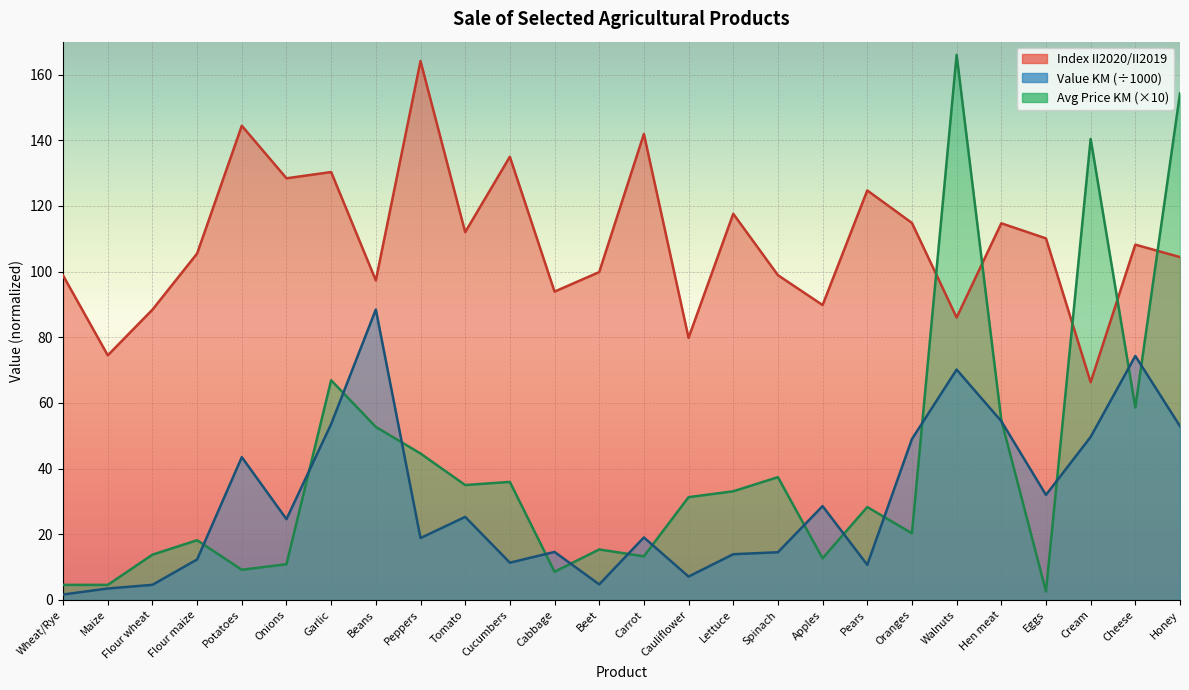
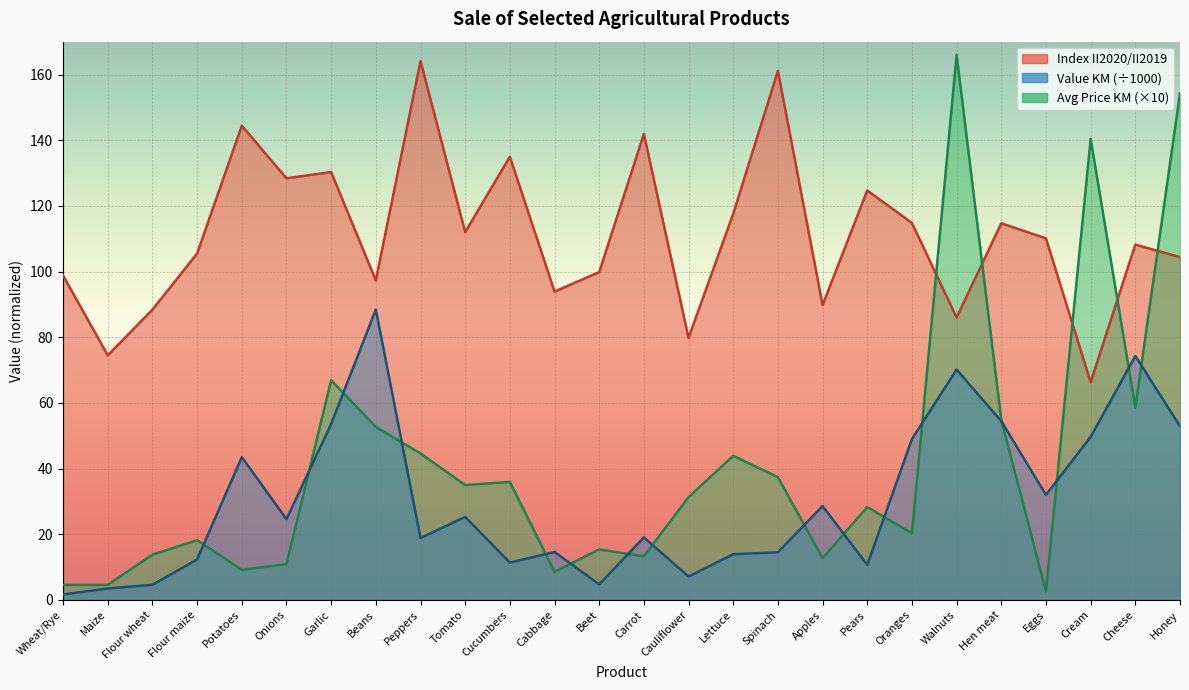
  {
    "Index II2020/II2019": {
      "Wheat/Rye": 99,
      "Maize": 75,
      "Flour wheat": 88,
      "Flour maize": 106,
      "Potatoes": 144,
      "Onions": 128,
      "Garlic": 130,
      "Beans": 97,
      "Peppers": 164,
      "Tomato": 112,
      "Cucumbers": 135,
      "Cabbage": 94,
      "Beet": 100,
      "Carrot": 142,
      "Cauliflower": 80,
      "Lettuce": 118,
-     "Spinach": 99,
+     "Spinach": 161,
      "Apples": 90,
      "Pears": 125,
      "Oranges": 115,
      "Walnuts": 86,
      "Hen meat": 115,
      "Eggs": 110,
      "Cream": 66,
      "Cheese": 108,
      "Honey": 104
    },
    "Avg Price KM (×10)": {
      "Wheat/Rye": 5,
      "Maize": 5,
      "Flour wheat": 14,
      "Flour maize": 18,
      "Potatoes": 9,
      "Onions": 11,
      "Garlic": 67,
      "Beans": 53,
      "Peppers": 45,
      "Tomato": 35,
      "Cucumbers": 36,
      "Cabbage": 9,
      "Beet": 15,
      "Carrot": 13,
      "Cauliflower": 31,
-     "Lettuce": 33,
+     "Lettuce": 44,
      "Spinach": 37,
      "Apples": 13,
      "Pears": 28,
      "Oranges": 20,
      "Walnuts": 166,
      "Eggs": 3,
      "Cream": 140,
      "Cheese": 59,
      "Honey": 154
    },
    "Value KM (÷1000)": {
      "Wheat/Rye": 2,
      "Maize": 3,
      "Flour wheat": 5,
      "Flour maize": 12,
      "Potatoes": 43,
      "Onions": 25,
      "Garlic": 54,
      "Beans": 88,
      "Peppers": 19,
      "Tomato": 25,
      "Cucumbers": 11,
      "Cabbage": 15,
      "Beet": 5,
      "Carrot": 19,
      "Cauliflower": 7,
      "Lettuce": 14,
      "Spinach": 15,
      "Apples": 29,
      "Pears": 11,
      "Oranges": 49,
      "Walnuts": 70,
      "Eggs": 32,
      "Cream": 50,
      "Cheese": 74,
      "Honey": 53
    }
  }
